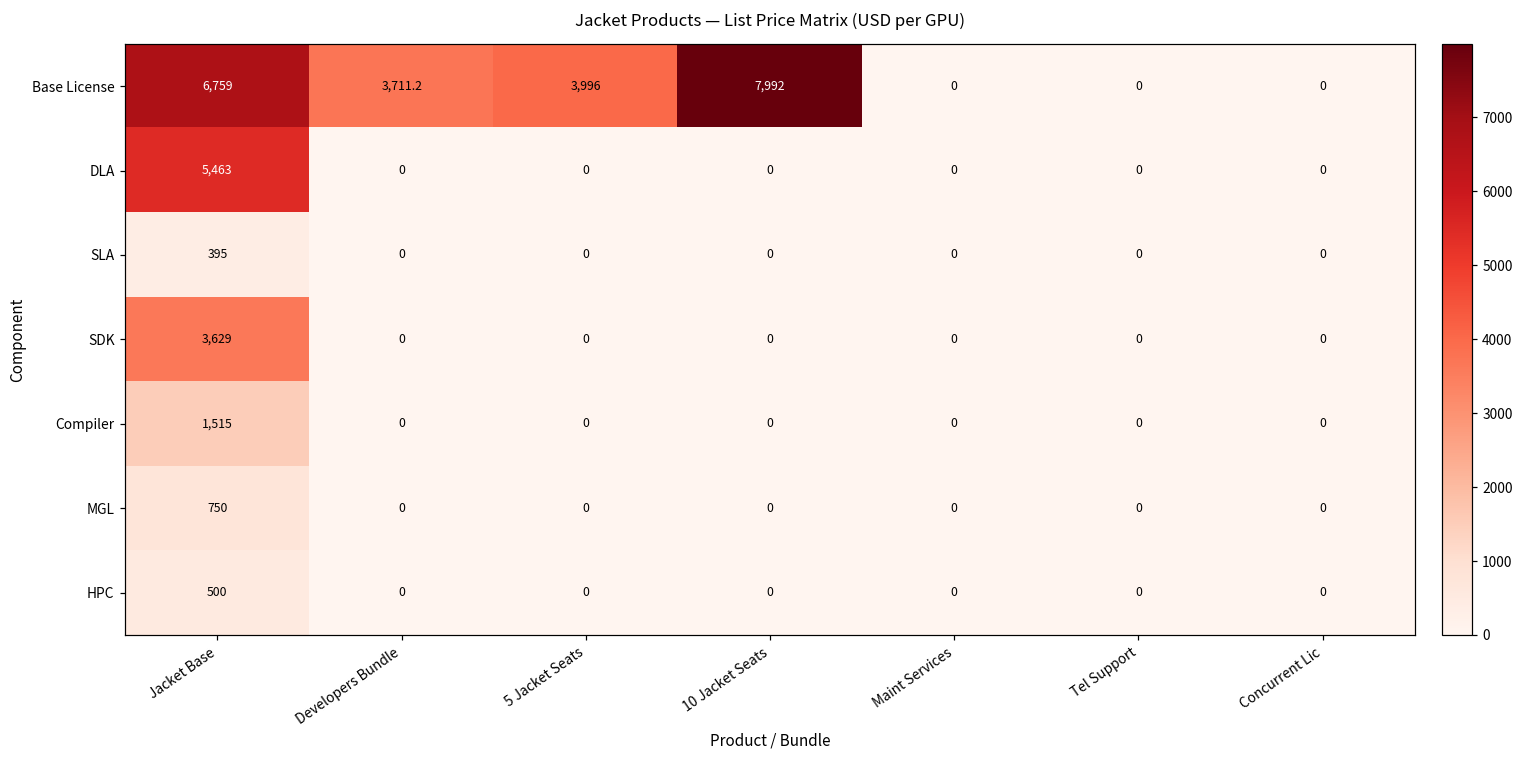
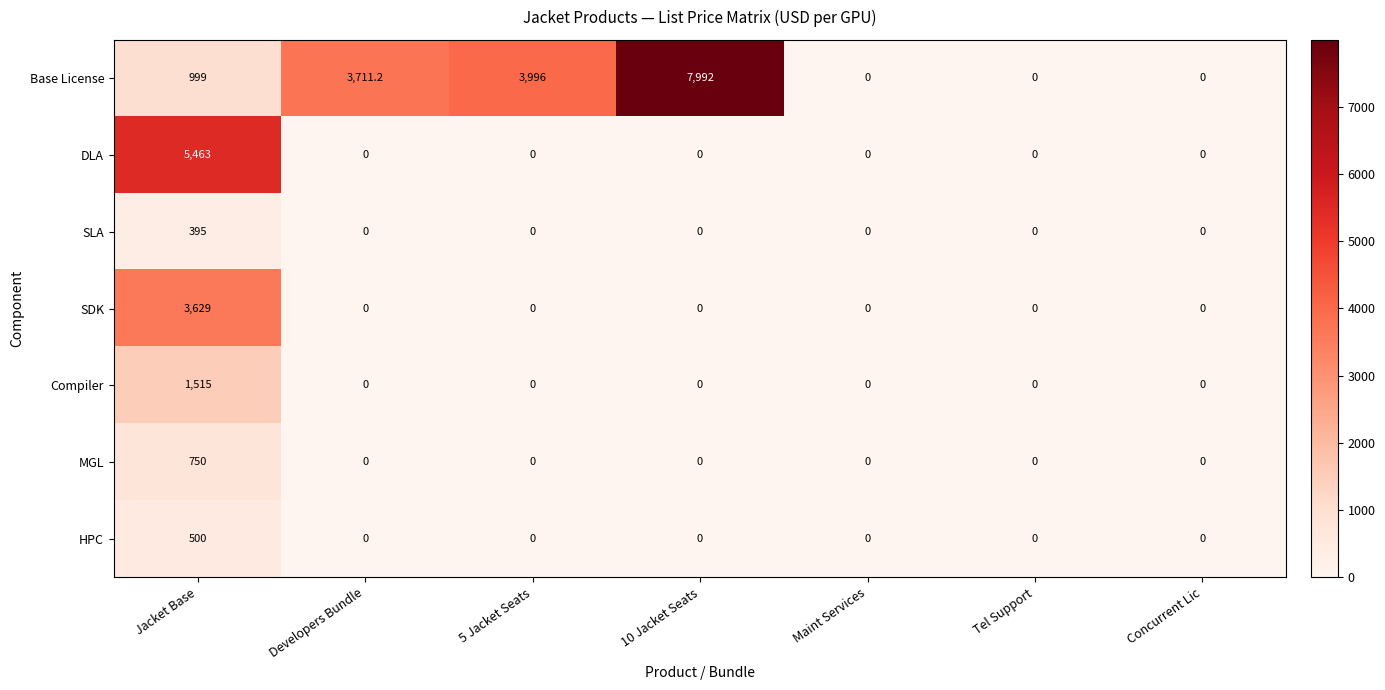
  {
    "Base License": {
-     "Jacket Base": "6,759",
+     "Jacket Base": "999",
      "Developers Bundle": "3,711.2",
      "5 Jacket Seats": "3,996",
      "10 Jacket Seats": "7,992",
      "Maint Services": "0",
      "Tel Support": "0",
      "Concurrent Lic": "0"
    },
    "DLA": {
      "Jacket Base": "5,463",
      "Developers Bundle": "0",
      "5 Jacket Seats": "0",
      "10 Jacket Seats": "0",
      "Maint Services": "0",
      "Tel Support": "0",
      "Concurrent Lic": "0"
    },
    "SLA": {
      "Jacket Base": "395",
      "Developers Bundle": "0",
      "5 Jacket Seats": "0",
      "10 Jacket Seats": "0",
      "Maint Services": "0",
      "Tel Support": "0",
      "Concurrent Lic": "0"
    },
    "SDK": {
      "Jacket Base": "3,629",
      "Developers Bundle": "0",
      "5 Jacket Seats": "0",
      "10 Jacket Seats": "0",
      "Maint Services": "0",
      "Tel Support": "0",
      "Concurrent Lic": "0"
    },
    "Compiler": {
      "Jacket Base": "1,515",
      "Developers Bundle": "0",
      "5 Jacket Seats": "0",
      "10 Jacket Seats": "0",
      "Maint Services": "0",
      "Tel Support": "0",
      "Concurrent Lic": "0"
    },
    "MGL": {
      "Jacket Base": "750",
      "Developers Bundle": "0",
      "5 Jacket Seats": "0",
      "10 Jacket Seats": "0",
      "Maint Services": "0",
      "Tel Support": "0",
      "Concurrent Lic": "0"
    },
    "HPC": {
      "Jacket Base": "500",
      "Developers Bundle": "0",
      "5 Jacket Seats": "0",
      "10 Jacket Seats": "0",
      "Maint Services": "0",
      "Tel Support": "0",
      "Concurrent Lic": "0"
    }
  }
